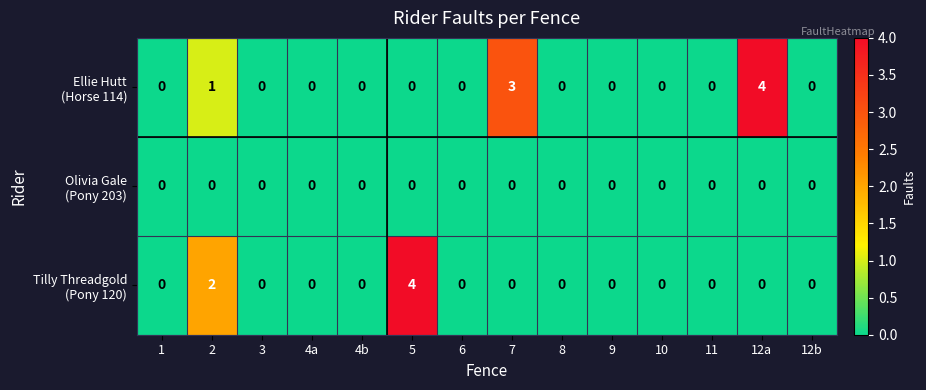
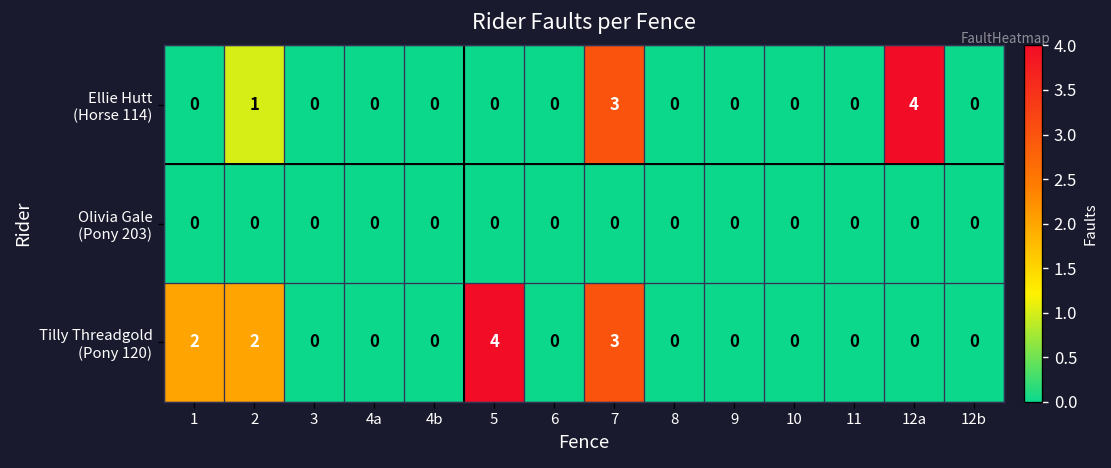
  {
    "Ellie Hutt (Horse 114)": {
      "1": 0,
      "2": 1,
      "3": 0,
      "4a": 0,
      "4b": 0,
      "5": 0,
      "6": 0,
      "7": 3,
      "8": 0,
      "9": 0,
      "10": 0,
      "11": 0,
      "12a": 4,
      "12b": 0
    },
    "Olivia Gale (Pony 203)": {
      "1": 0,
      "2": 0,
      "3": 0,
      "4a": 0,
      "4b": 0,
      "5": 0,
      "6": 0,
      "7": 0,
      "8": 0,
      "9": 0,
      "10": 0,
      "11": 0,
      "12a": 0,
      "12b": 0
    },
    "Tilly Threadgold (Pony 120)": {
-     "1": 0,
+     "1": 2,
      "2": 2,
      "3": 0,
      "4a": 0,
      "4b": 0,
      "5": 4,
      "6": 0,
-     "7": 0,
+     "7": 3,
      "8": 0,
      "9": 0,
      "10": 0,
      "11": 0,
      "12a": 0,
      "12b": 0
    }
  }
